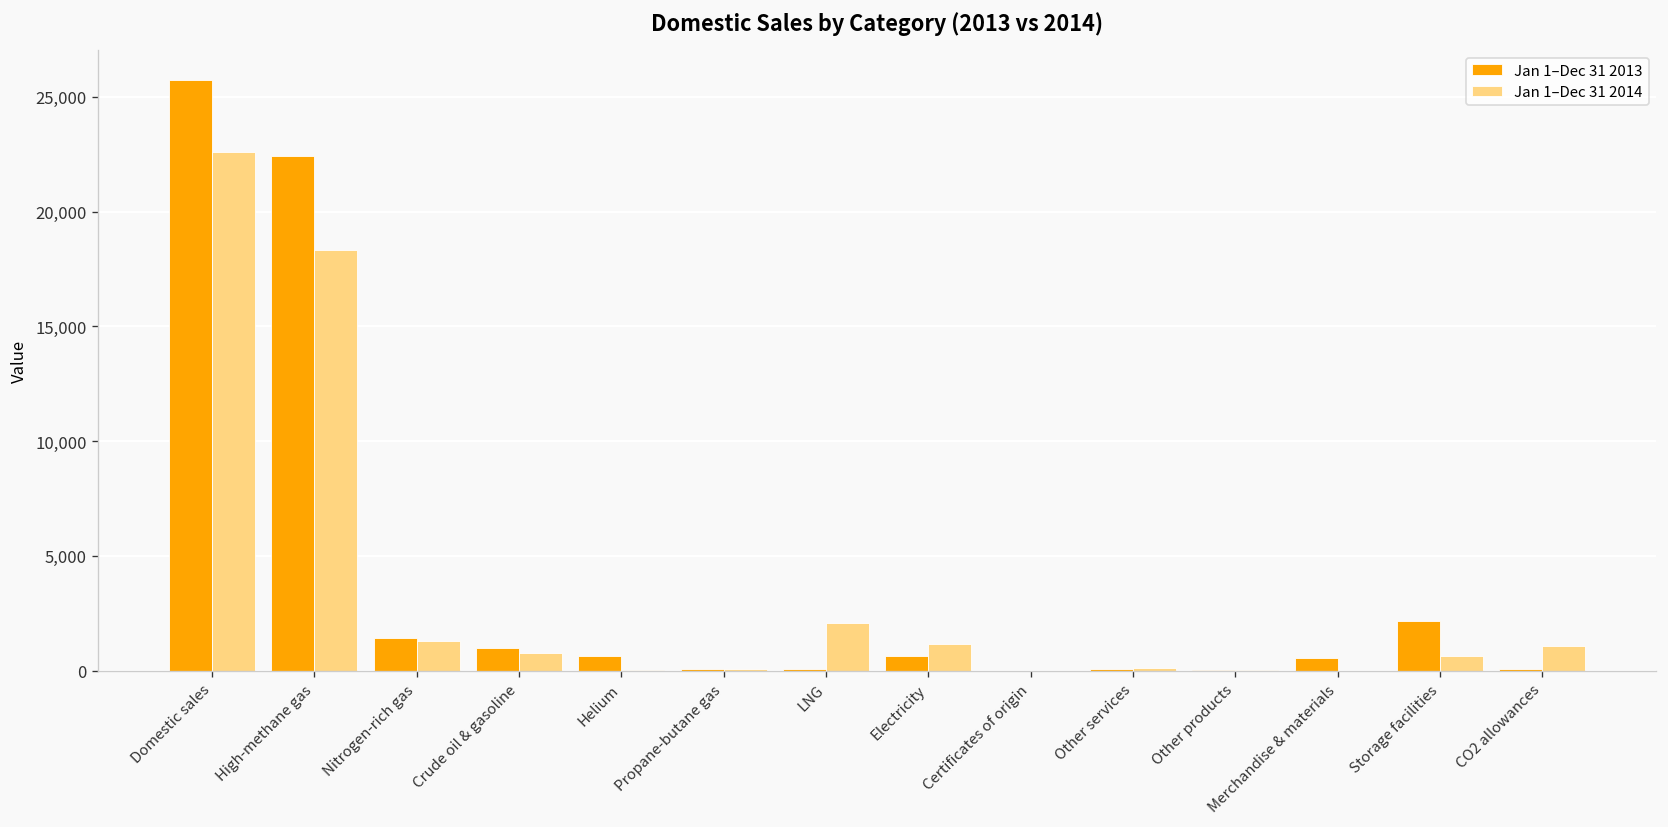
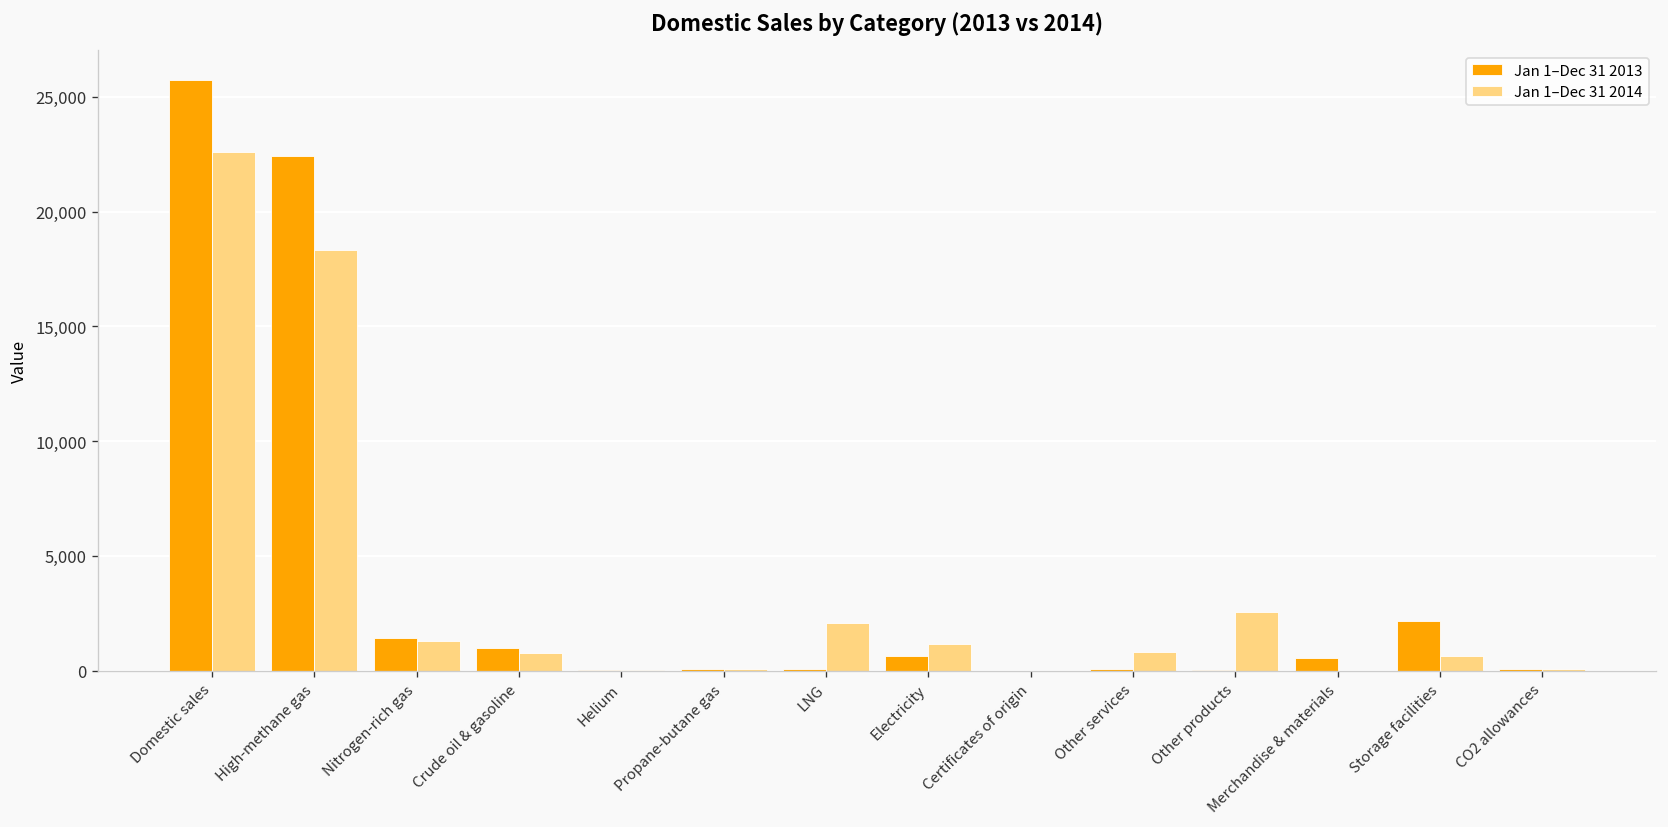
  {
    "Jan 1–Dec 31 2013": {
      "Domestic sales": "25,700",
      "High-methane gas": "22,400",
      "Nitrogen-rich gas": "1,400",
      "Crude oil & gasoline": "1,000",
-     "Helium": "600",
+     "Helium": "0",
      "Electricity": "600",
      "Merchandise & materials": "600",
      "Storage facilities": "2,200"
    },
    "Jan 1–Dec 31 2014": {
      "Domestic sales": "22,600",
      "High-methane gas": "18,300",
      "Nitrogen-rich gas": "1,300",
      "Crude oil & gasoline": "800",
      "LNG": "2,100",
      "Electricity": "1,200",
      "Certificates of origin": "0",
-     "Other services": "100",
-     "Other products": "0",
+     "Other services": "800",
+     "Other products": "2,600",
      "Storage facilities": "600",
-     "CO2 allowances": "1,100"
+     "CO2 allowances": "100"
    }
  }
